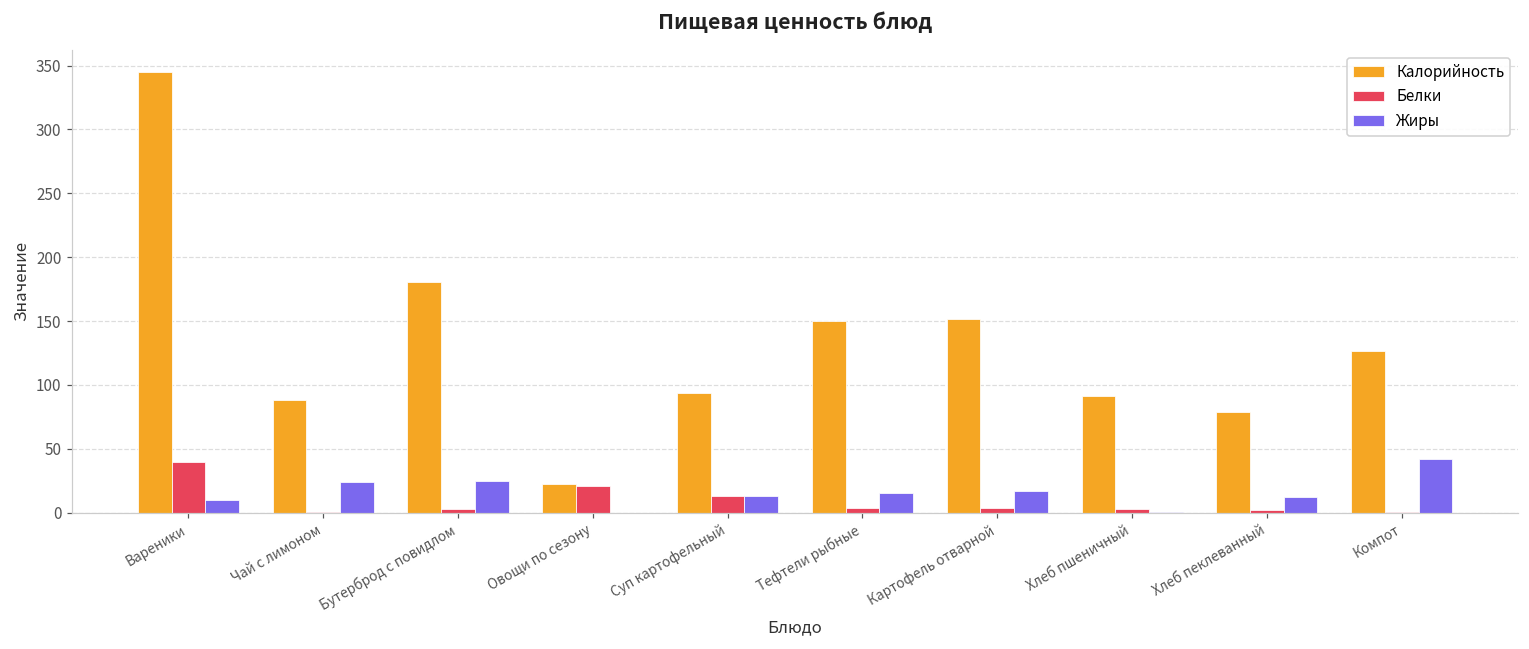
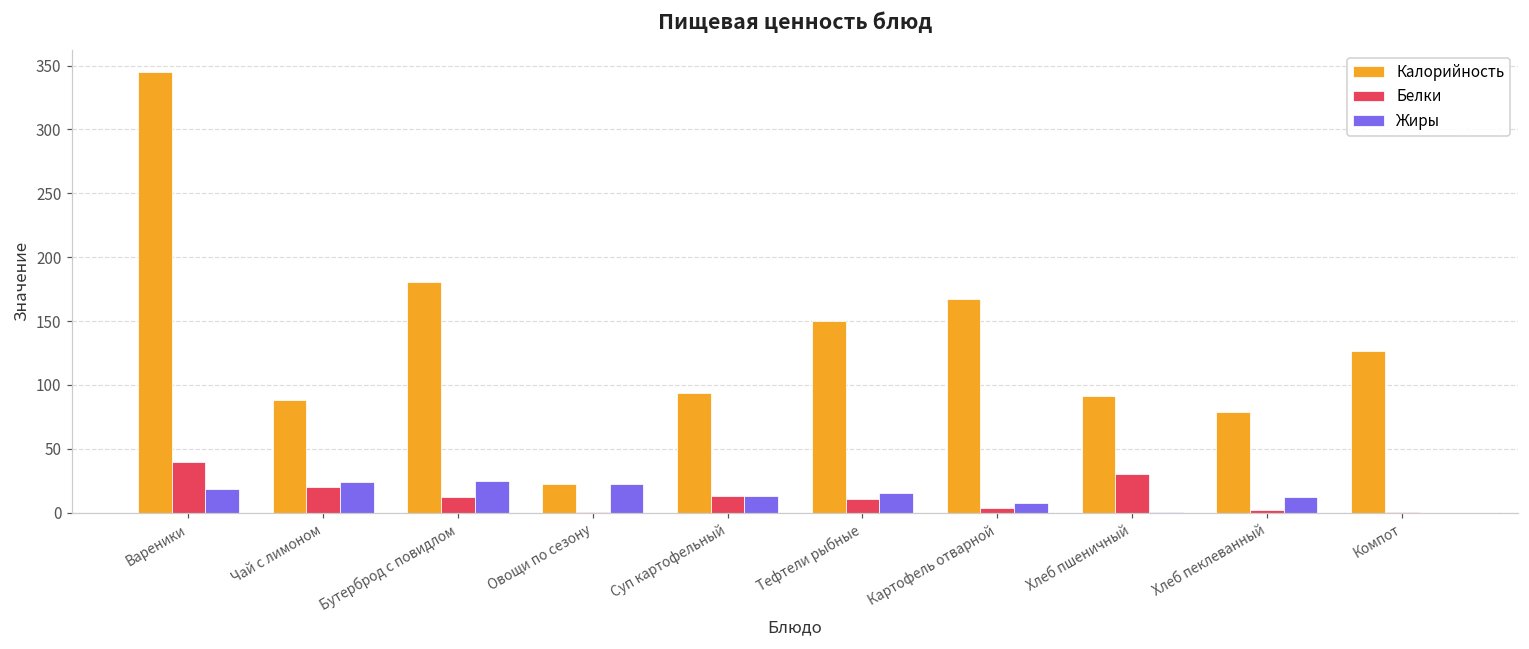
  {
    "Калорийность": {
      "Вареники": 345,
      "Чай с лимоном": 88,
      "Бутерброд с повидлом": 181,
      "Овощи по сезону": 23,
      "Суп картофельный": 94,
      "Тефтели рыбные": 150,
-     "Картофель отварной": 152,
+     "Картофель отварной": 167,
      "Хлеб пшеничный": 91,
      "Хлеб пеклеванный": 79,
      "Компот": 127
    },
    "Белки": {
      "Вареники": 40,
-     "Чай с лимоном": 0,
-     "Бутерброд с повидлом": 3,
-     "Овощи по сезону": 21,
+     "Чай с лимоном": 20,
+     "Бутерброд с повидлом": 12,
+     "Овощи по сезону": 1,
      "Суп картофельный": 13,
-     "Тефтели рыбные": 4,
+     "Тефтели рыбные": 11,
      "Картофель отварной": 4,
-     "Хлеб пшеничный": 3,
+     "Хлеб пшеничный": 30,
      "Хлеб пеклеванный": 3
    },
    "Жиры": {
-     "Вареники": 10,
+     "Вареники": 19,
      "Чай с лимоном": 24,
      "Бутерброд с повидлом": 25,
-     "Овощи по сезону": 0,
+     "Овощи по сезону": 22,
      "Суп картофельный": 13,
      "Тефтели рыбные": 15,
-     "Картофель отварной": 17,
+     "Картофель отварной": 7,
      "Хлеб пеклеванный": 13,
-     "Компот": 42
+     "Компот": 0
    }
  }
